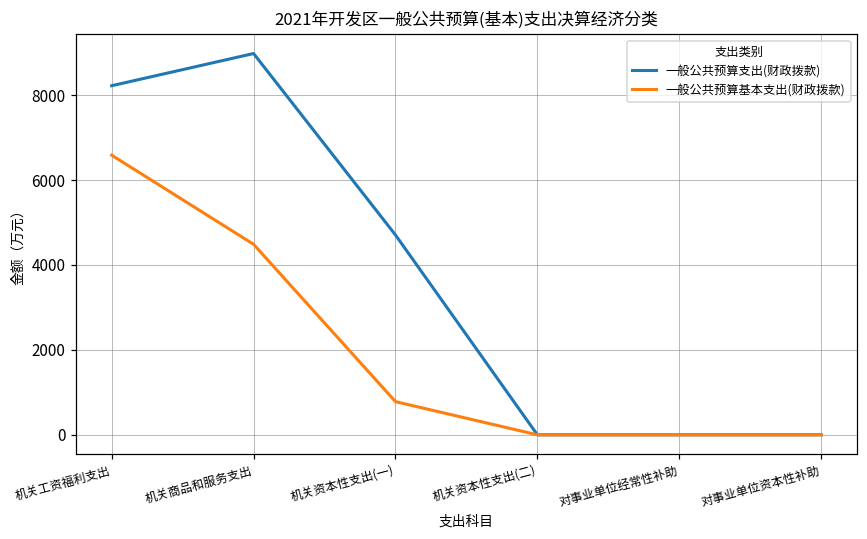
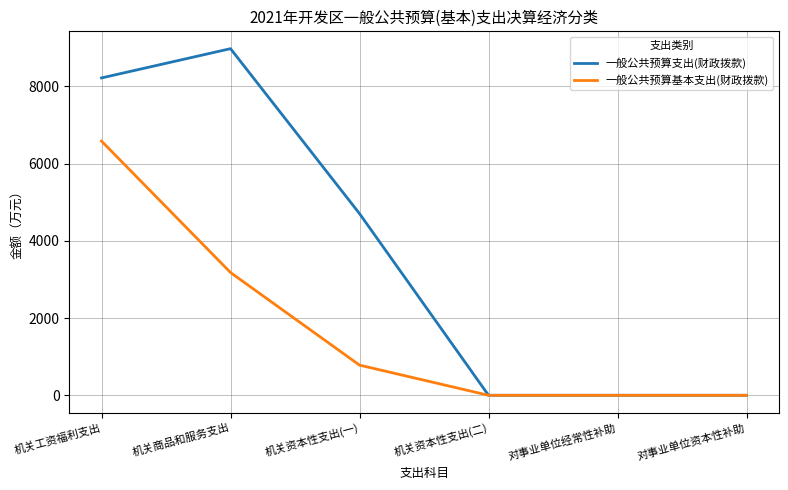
  {
    "一般公共预算支出(财政拨款)": {
      "机关工资福利支出": 8200,
      "机关商品和服务支出": 9000,
      "机关资本性支出(一)": 4700
    },
    "一般公共预算基本支出(财政拨款)": {
      "机关工资福利支出": 6600,
-     "机关商品和服务支出": 4500,
+     "机关商品和服务支出": 3200,
      "机关资本性支出(一)": 800
    }
  }
